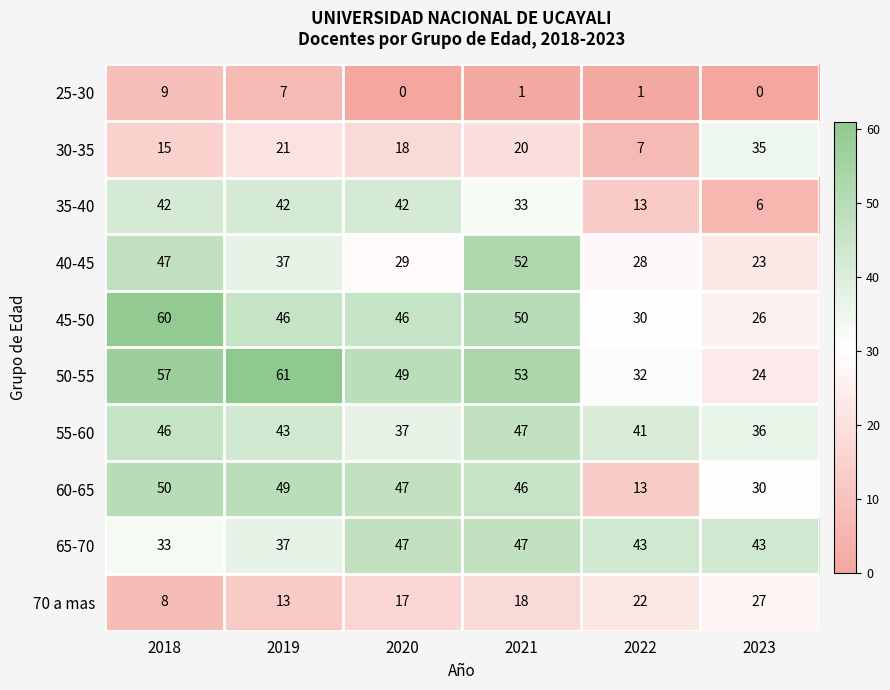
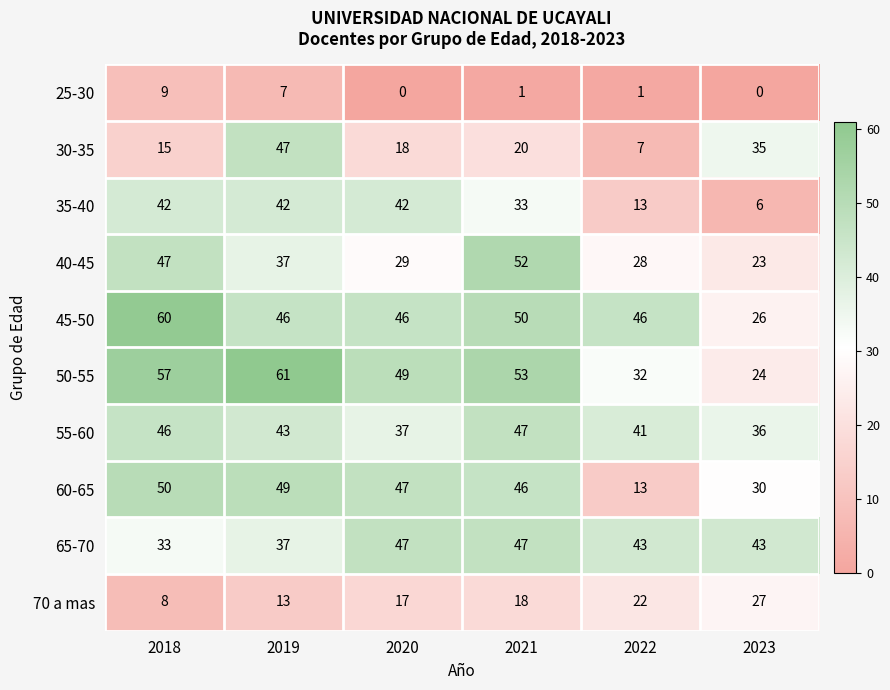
  {
    "25-30": {
      "2018": 9,
      "2019": 7,
      "2020": 0,
      "2021": 1,
      "2022": 1,
      "2023": 0
    },
    "30-35": {
      "2018": 15,
-     "2019": 21,
+     "2019": 47,
      "2020": 18,
      "2021": 20,
      "2022": 7,
      "2023": 35
    },
    "35-40": {
      "2018": 42,
      "2019": 42,
      "2020": 42,
      "2021": 33,
      "2022": 13,
      "2023": 6
    },
    "40-45": {
      "2018": 47,
      "2019": 37,
      "2020": 29,
      "2021": 52,
      "2022": 28,
      "2023": 23
    },
    "45-50": {
      "2018": 60,
      "2019": 46,
      "2020": 46,
      "2021": 50,
-     "2022": 30,
+     "2022": 46,
      "2023": 26
    },
    "50-55": {
      "2018": 57,
      "2019": 61,
      "2020": 49,
      "2021": 53,
      "2022": 32,
      "2023": 24
    },
    "55-60": {
      "2018": 46,
      "2019": 43,
      "2020": 37,
      "2021": 47,
      "2022": 41,
      "2023": 36
    },
    "60-65": {
      "2018": 50,
      "2019": 49,
      "2020": 47,
      "2021": 46,
      "2022": 13,
      "2023": 30
    },
    "65-70": {
      "2018": 33,
      "2019": 37,
      "2020": 47,
      "2021": 47,
      "2022": 43,
      "2023": 43
    },
    "70 a mas": {
      "2018": 8,
      "2019": 13,
      "2020": 17,
      "2021": 18,
      "2022": 22,
      "2023": 27
    }
  }
